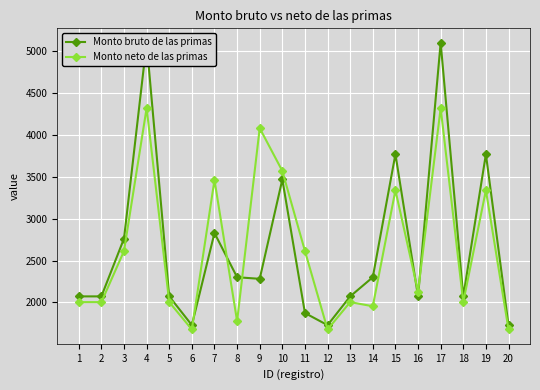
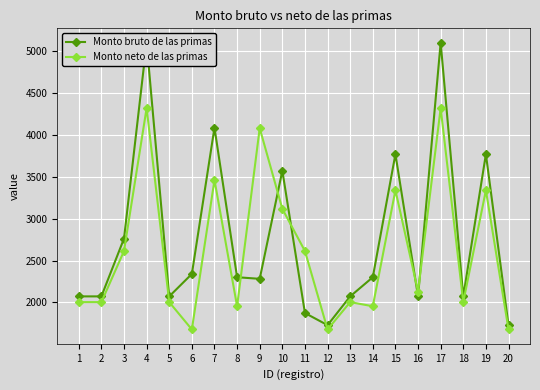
  {
    "Monto bruto de las primas": {
      "1": 2100,
      "2": 2100,
      "3": 2800,
      "5": 2100,
-     "6": 1700,
-     "7": 2800,
+     "6": 2300,
+     "7": 4100,
      "8": 2300,
      "9": 2300,
-     "10": 3500,
+     "10": 3600,
      "11": 1900,
      "12": 1700,
      "13": 2100,
      "14": 2300,
      "15": 3800,
      "16": 2100,
      "17": 5100,
      "18": 2100,
      "19": 3800,
      "20": 1700
    },
    "Monto neto de las primas": {
      "1": 2000,
      "2": 2000,
      "3": 2600,
      "4": 4300,
      "5": 2000,
      "6": 1700,
      "7": 3500,
-     "8": 1800,
+     "8": 2000,
      "9": 4100,
-     "10": 3600,
+     "10": 3100,
      "11": 2600,
      "12": 1700,
      "13": 2000,
      "14": 2000,
      "15": 3300,
      "16": 2100,
      "17": 4300,
      "18": 2000,
      "19": 3300,
      "20": 1700
    }
  }
